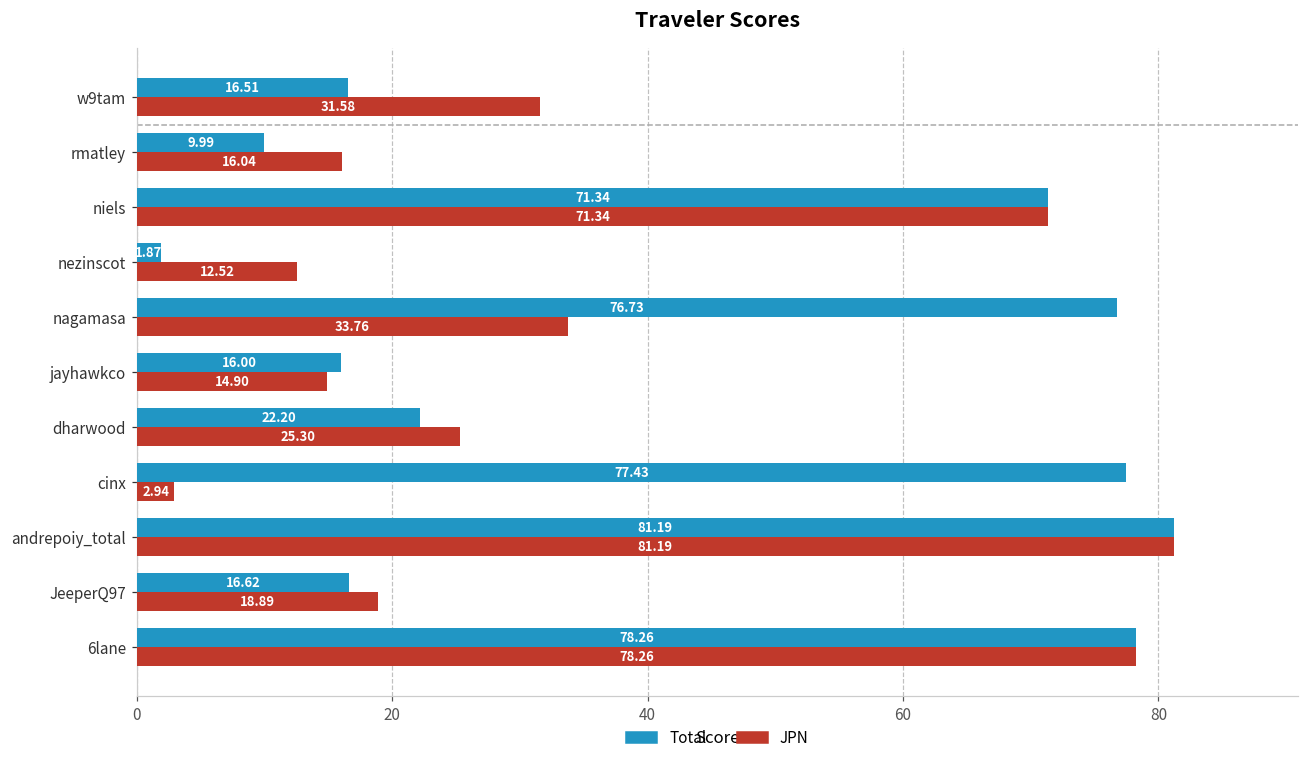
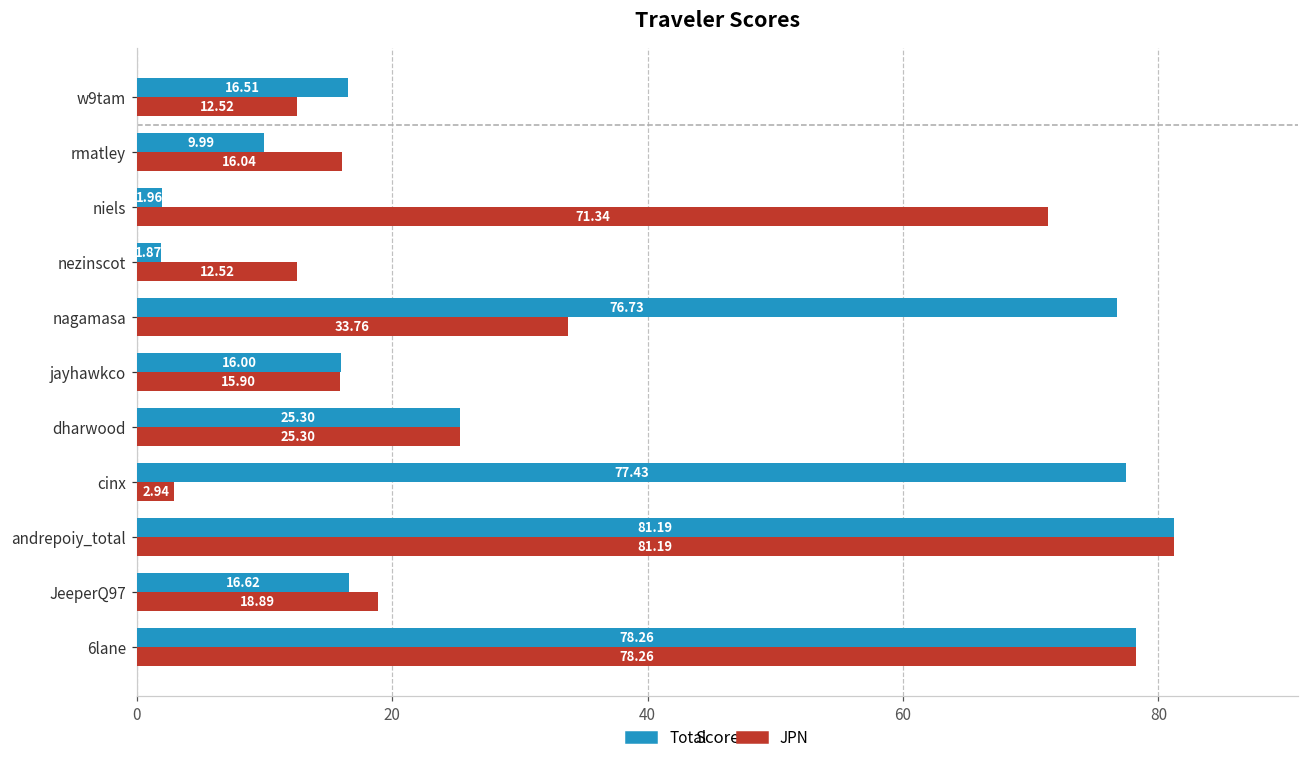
  {
    "Total": {
      "w9tam": 16.51,
      "rmatley": 9.99,
-     "niels": 71.34,
+     "niels": 1.96,
      "nezinscot": 1.87,
      "nagamasa": 76.73,
      "jayhawkco": 16.00,
-     "dharwood": 22.20,
+     "dharwood": 25.30,
      "cinx": 77.43,
      "andrepoiy_total": 81.19,
      "JeeperQ97": 16.62,
      "6lane": 78.26
    },
    "JPN": {
-     "w9tam": 31.58,
+     "w9tam": 12.52,
      "rmatley": 16.04,
      "niels": 71.34,
      "nezinscot": 12.52,
      "nagamasa": 33.76,
-     "jayhawkco": 14.90,
+     "jayhawkco": 15.90,
      "dharwood": 25.30,
      "cinx": 2.94,
      "andrepoiy_total": 81.19,
      "JeeperQ97": 18.89,
      "6lane": 78.26
    }
  }
